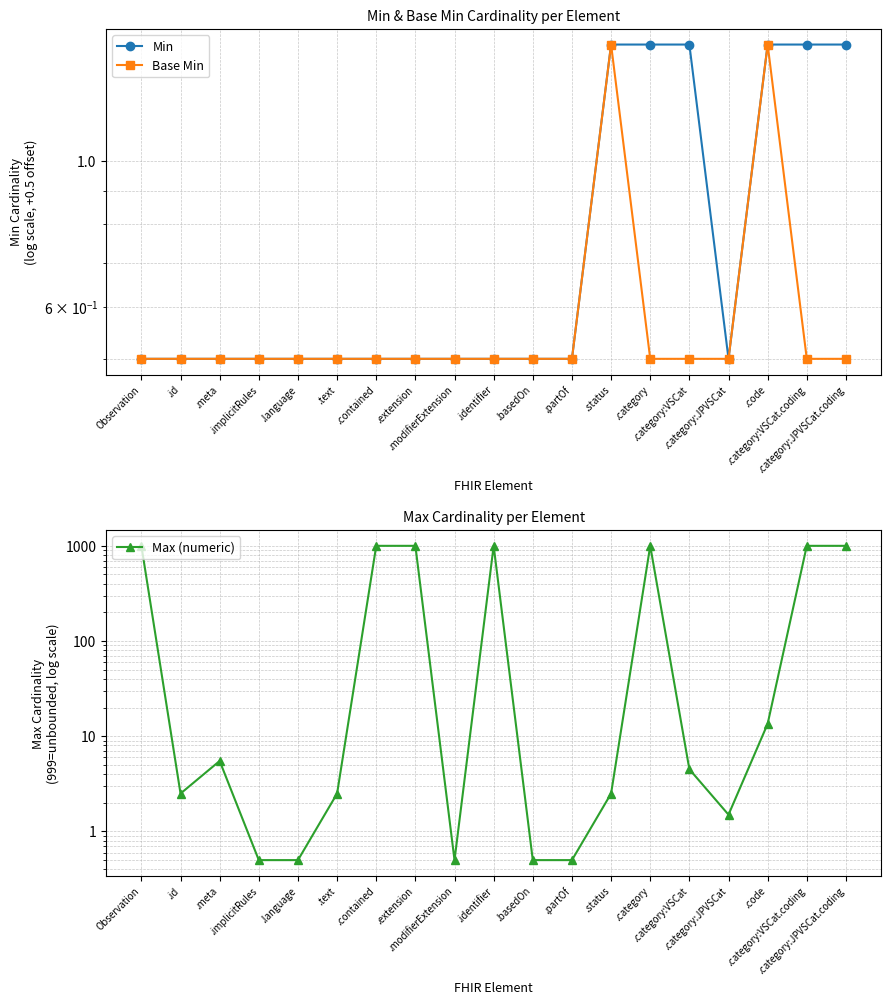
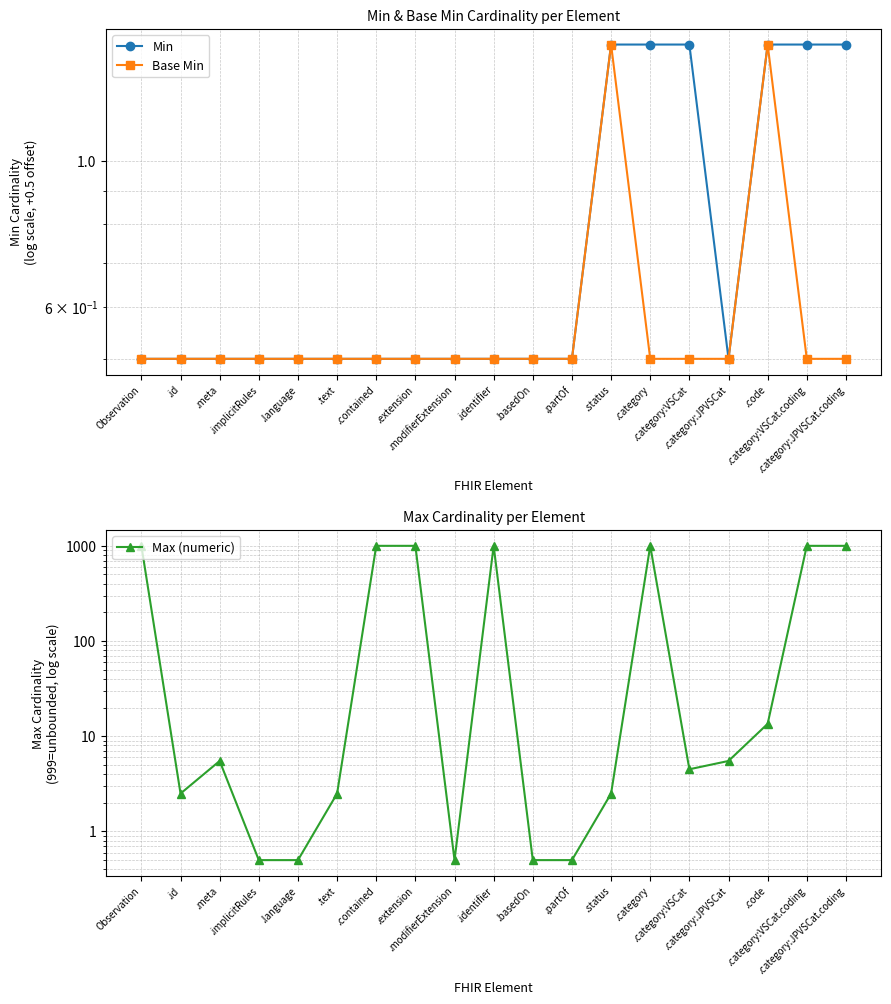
  {
    "Max Cardinality per Element": {
      ".id": 2.5,
      ".meta": 6,
      ".implicitRules": 0.5,
      ".language": 0.5,
      ".text": 2.5,
      ".contained": 1000,
      ".extension": 1000,
      ".modifierExtension": 0.5,
      ".identifier": 1000,
      ".basedOn": 0.5,
      ".partOf": 0.5,
      ".status": 2.5,
      ".category": 1000,
      ".category:VSCat": 5,
-     ".category:JPVSCat": 1.5,
+     ".category:JPVSCat": 6,
      ".code": 14,
      ".category:VSCat.coding": 1000,
      ".category:JPVSCat.coding": 1000
    }
  }
